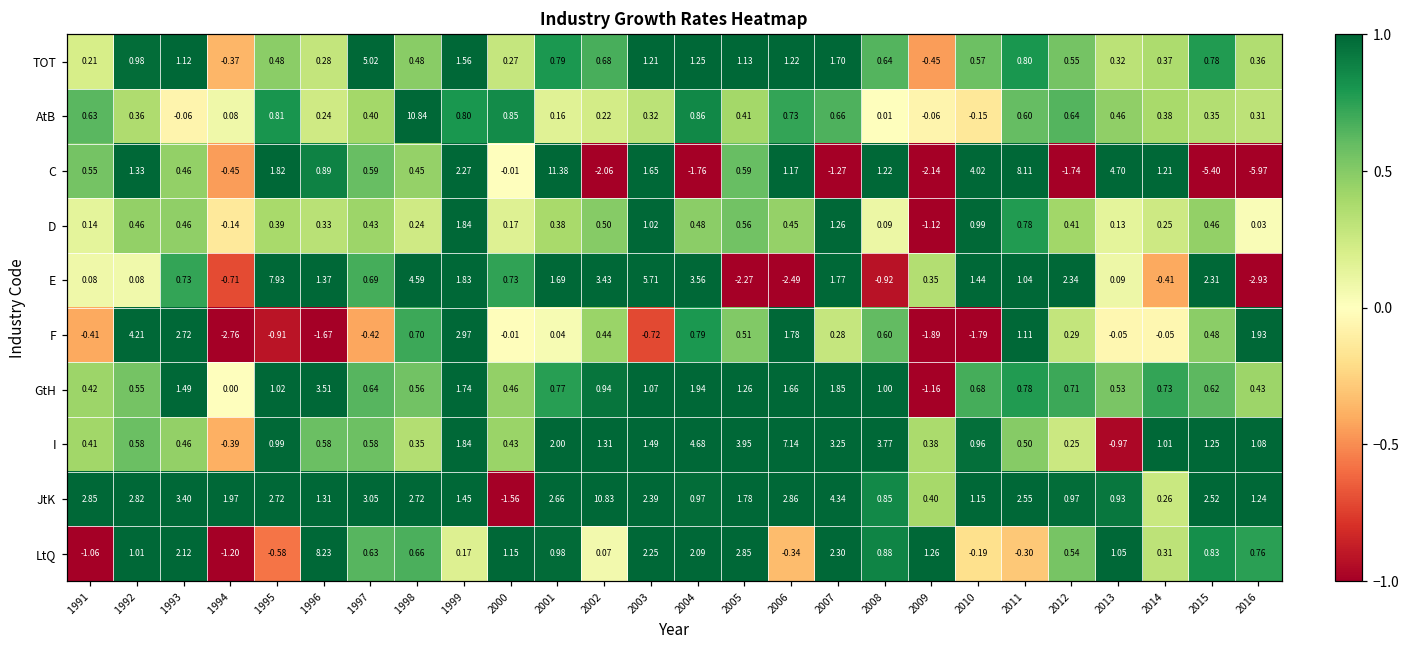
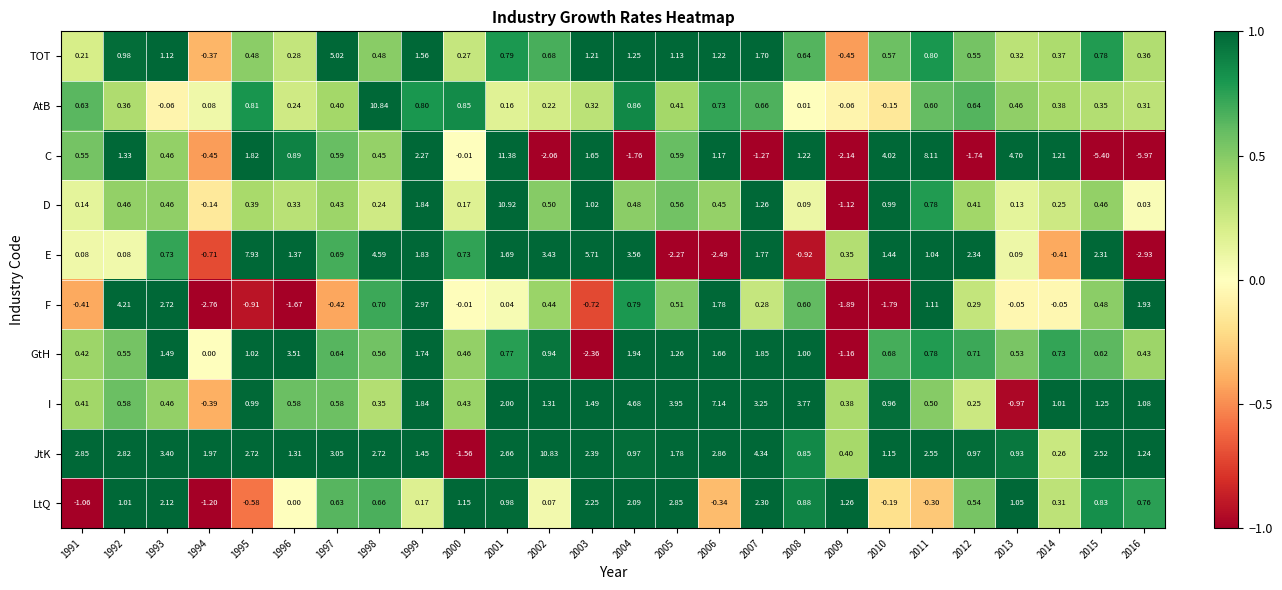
  {
    "D": {
      "1991": 0.14,
      "1992": 0.46,
      "1993": 0.46,
      "1994": -0.14,
      "1995": 0.39,
      "1996": 0.33,
      "1997": 0.43,
      "1998": 0.24,
      "1999": 1.84,
      "2000": 0.17,
-     "2001": 0.38,
+     "2001": 10.92,
      "2002": 0.50,
      "2003": 1.02,
      "2004": 0.48,
      "2005": 0.56,
      "2006": 0.45,
      "2007": 1.26,
      "2008": 0.09,
      "2009": -1.12,
      "2010": 0.99,
      "2011": 0.78,
      "2012": 0.41,
      "2013": 0.13,
      "2014": 0.25,
      "2015": 0.46,
      "2016": 0.03
    },
    "GtH": {
      "1991": 0.42,
      "1992": 0.55,
      "1993": 1.49,
      "1994": 0.00,
      "1995": 1.02,
      "1996": 3.51,
      "1997": 0.64,
      "1998": 0.56,
      "1999": 1.74,
      "2000": 0.46,
      "2001": 0.77,
      "2002": 0.94,
-     "2003": 1.07,
+     "2003": -2.36,
      "2004": 1.94,
      "2005": 1.26,
      "2006": 1.66,
      "2007": 1.85,
      "2008": 1.00,
      "2009": -1.16,
      "2010": 0.68,
      "2011": 0.78,
      "2012": 0.71,
      "2013": 0.53,
      "2014": 0.73,
      "2015": 0.62,
      "2016": 0.43
    },
    "LtQ": {
      "1991": -1.06,
      "1992": 1.01,
      "1993": 2.12,
      "1994": -1.20,
      "1995": -0.58,
-     "1996": 8.23,
+     "1996": 0.00,
      "1997": 0.63,
      "1998": 0.66,
      "1999": 0.17,
      "2000": 1.15,
      "2001": 0.98,
      "2002": 0.07,
      "2003": 2.25,
      "2004": 2.09,
      "2005": 2.85,
      "2006": -0.34,
      "2007": 2.30,
      "2008": 0.88,
      "2009": 1.26,
      "2010": -0.19,
      "2011": -0.30,
      "2012": 0.54,
      "2013": 1.05,
      "2014": 0.31,
      "2015": 0.83,
      "2016": 0.76
    }
  }
